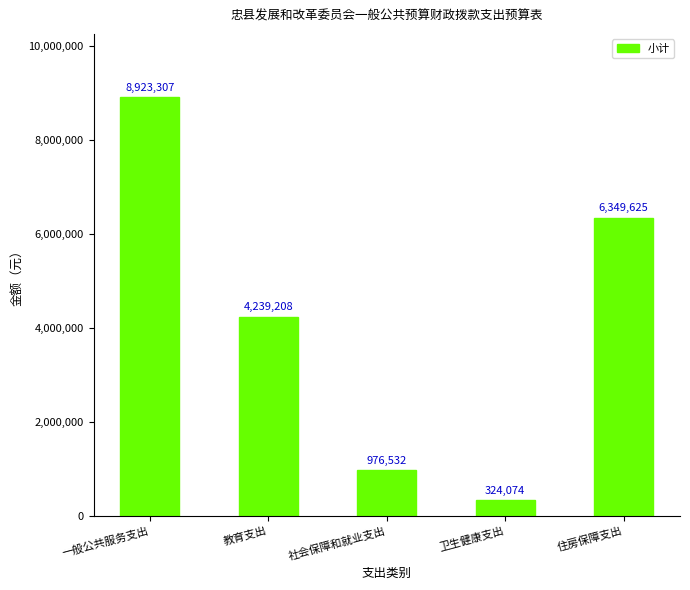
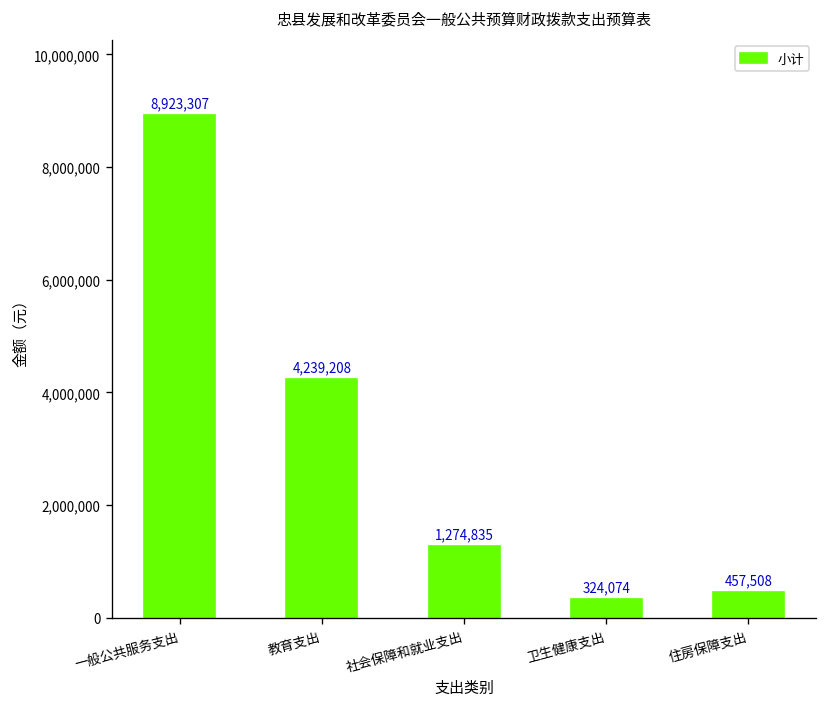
  {
    "一般公共服务支出": "8,923,307",
    "教育支出": "4,239,208",
-   "社会保障和就业支出": "976,532",
+   "社会保障和就业支出": "1,274,835",
    "卫生健康支出": "324,074",
-   "住房保障支出": "6,349,625"
+   "住房保障支出": "457,508"
  }
